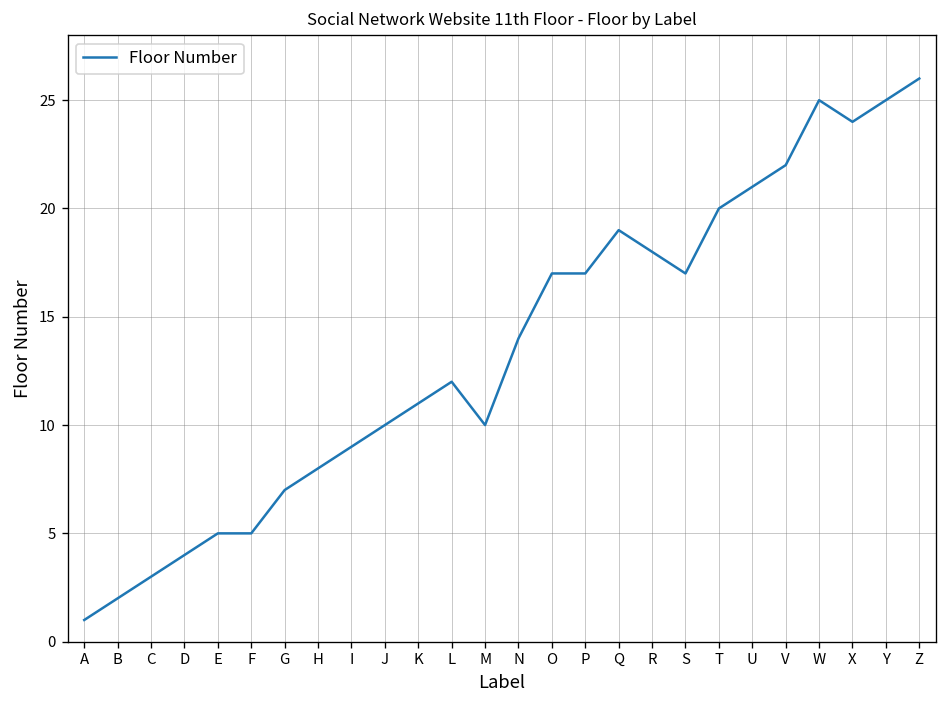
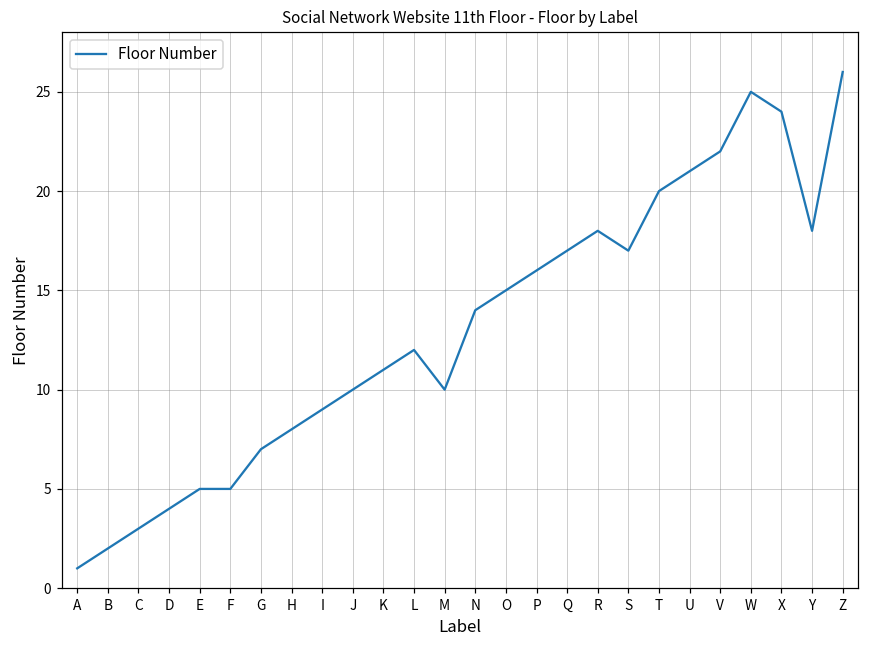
  {
    "A": 1,
    "B": 2,
    "C": 3,
    "D": 4,
    "E": 5,
    "F": 5,
    "G": 7,
    "H": 8,
    "I": 9,
    "J": 10,
    "K": 11,
    "L": 12,
    "M": 10,
    "N": 14,
-   "O": 17,
-   "P": 17,
-   "Q": 19,
+   "O": 15,
+   "P": 16,
+   "Q": 17,
    "R": 18,
    "S": 17,
    "T": 20,
    "U": 21,
    "V": 22,
    "W": 25,
    "X": 24,
-   "Y": 25,
+   "Y": 18,
    "Z": 26
  }
